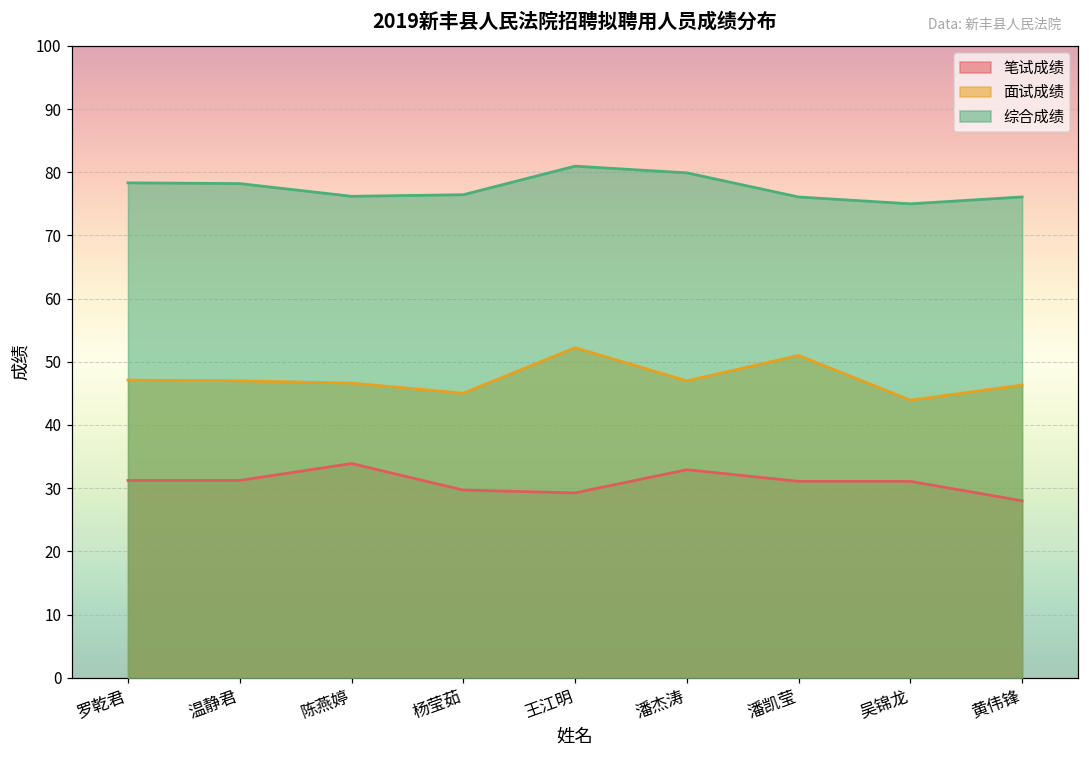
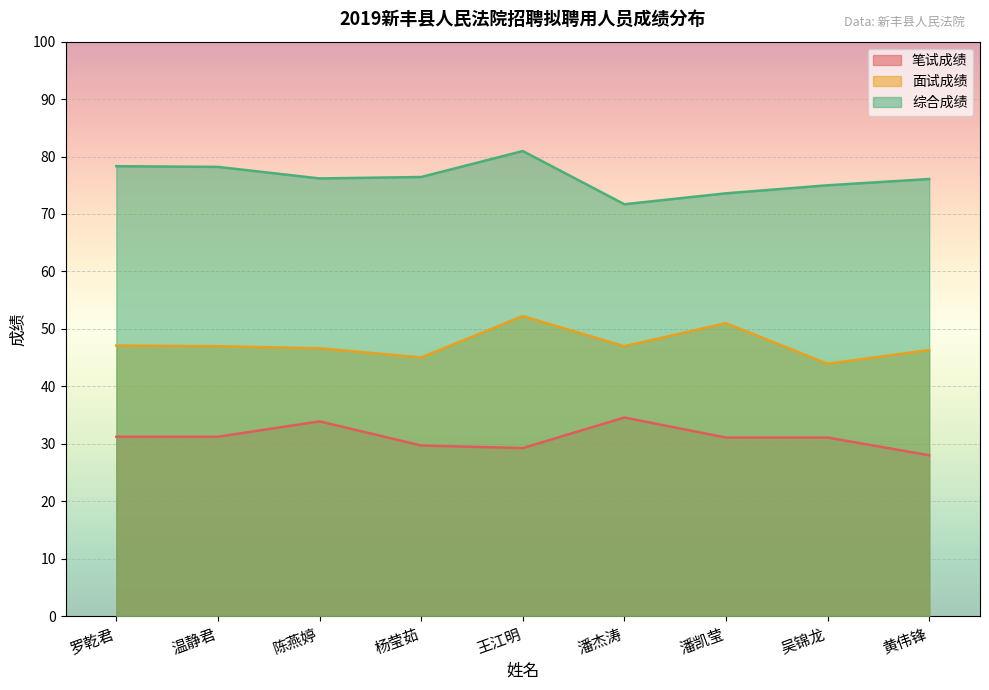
  {
    "笔试成绩": {
      "罗乾君": 31,
      "温静君": 31,
      "陈燕婷": 34,
      "杨莹茹": 30,
      "王江明": 29,
-     "潘杰涛": 33,
+     "潘杰涛": 35,
      "潘凯莹": 31,
      "吴锦龙": 31,
      "黄伟锋": 28
    },
    "面试成绩": {
      "罗乾君": 47,
      "温静君": 47,
      "陈燕婷": 47,
      "杨莹茹": 45,
      "王江明": 52,
      "潘杰涛": 47,
      "潘凯莹": 51,
      "吴锦龙": 44,
      "黄伟锋": 46
    },
    "综合成绩": {
      "罗乾君": 78,
      "温静君": 78,
      "陈燕婷": 76,
      "杨莹茹": 76,
      "王江明": 81,
-     "潘杰涛": 80,
-     "潘凯莹": 76,
+     "潘杰涛": 72,
+     "潘凯莹": 74,
      "吴锦龙": 75,
      "黄伟锋": 76
    }
  }
